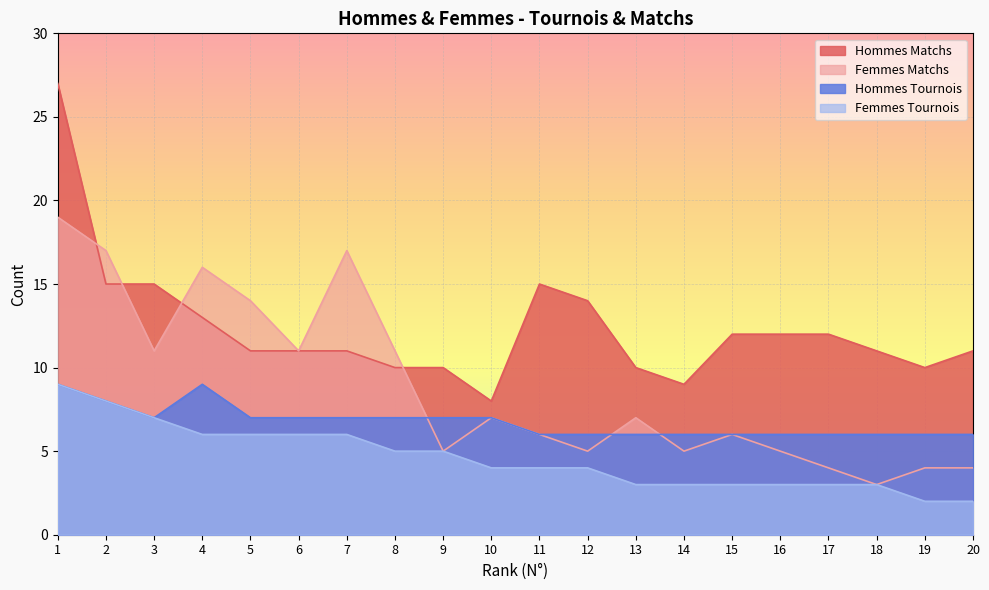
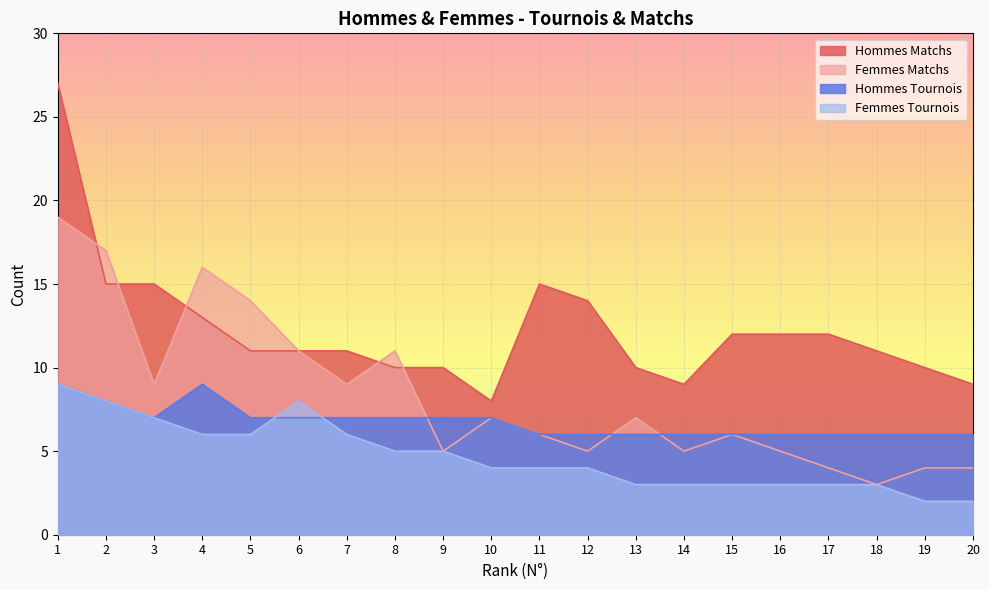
  {
    "Hommes Matchs": {
      "1": 27,
      "2": 15,
      "3": 15,
      "4": 13,
      "5": 11,
      "7": 11,
      "8": 10,
      "9": 10,
      "10": 8,
      "11": 15,
      "12": 14,
      "13": 10,
      "14": 9,
      "15": 12,
      "16": 12,
      "17": 12,
      "18": 11,
      "19": 10,
-     "20": 11
+     "20": 9
    },
    "Femmes Matchs": {
      "1": 19,
      "2": 17,
-     "3": 11,
+     "3": 9,
      "4": 16,
      "5": 14,
-     "7": 17,
+     "7": 9,
      "8": 11,
      "12": 5,
      "13": 7,
      "14": 5,
      "16": 5,
      "17": 4,
      "19": 4,
      "20": 4
    },
    "Hommes Tournois": {
      "4": 9,
      "5": 7,
      "6": 7,
      "7": 7,
      "8": 7,
      "9": 7,
      "12": 6,
      "13": 6,
      "14": 6,
      "16": 6,
      "17": 6,
      "18": 6,
      "19": 6,
      "20": 6
    },
    "Femmes Tournois": {
      "4": 6,
      "5": 6,
-     "6": 6,
+     "6": 8,
      "7": 6,
      "8": 5,
      "10": 4,
      "11": 4,
      "12": 4,
      "13": 3,
      "14": 3,
      "15": 3,
      "16": 3,
      "17": 3,
      "19": 2,
      "20": 2
    }
  }
